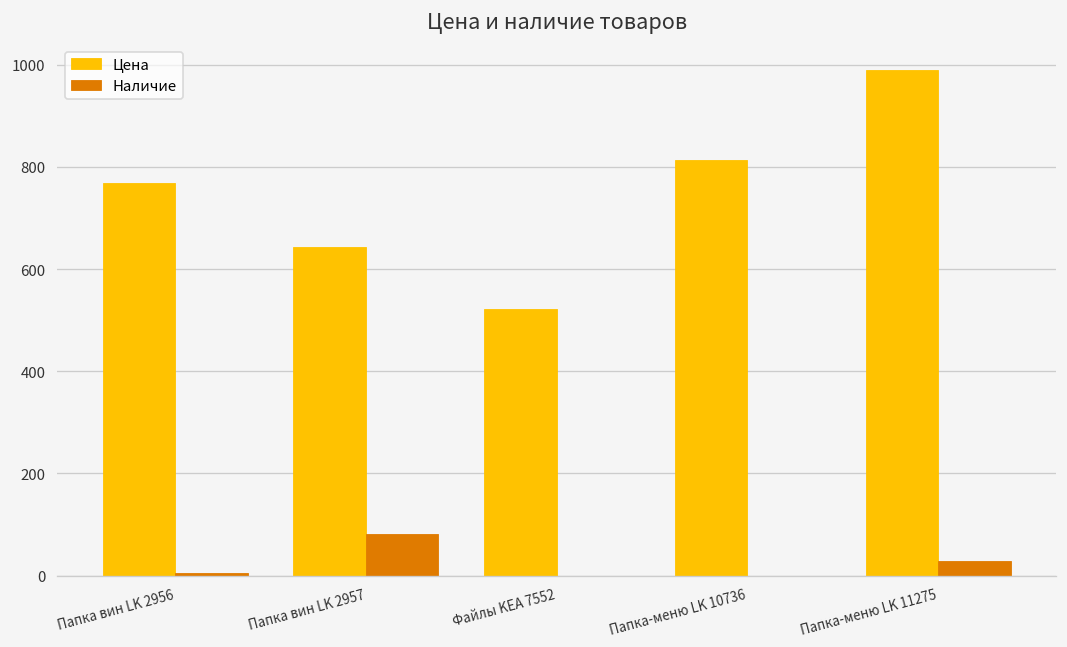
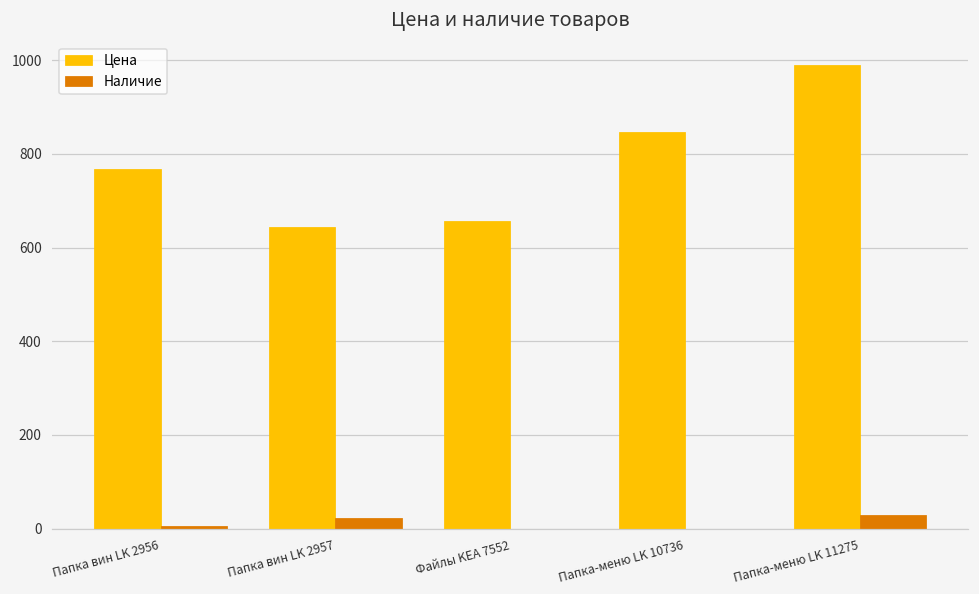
  {
    "Цена": {
      "Папка вин LK 2956": 770,
      "Папка вин LK 2957": 640,
-     "Файлы KEA 7552": 520,
-     "Папка-меню LK 10736": 810,
+     "Файлы KEA 7552": 660,
+     "Папка-меню LK 10736": 850,
      "Папка-меню LK 11275": 990
    },
    "Наличие": {
-     "Папка вин LK 2957": 80,
+     "Папка вин LK 2957": 20,
      "Файлы KEA 7552": 0,
      "Папка-меню LK 10736": 0,
      "Папка-меню LK 11275": 30
    }
  }
